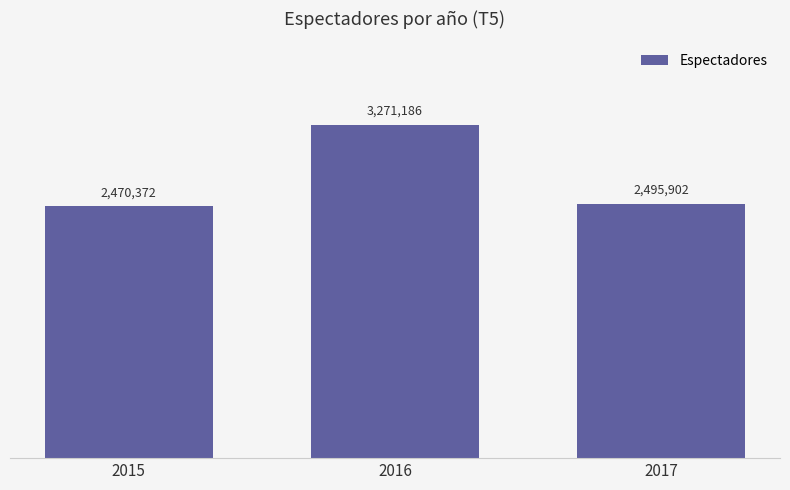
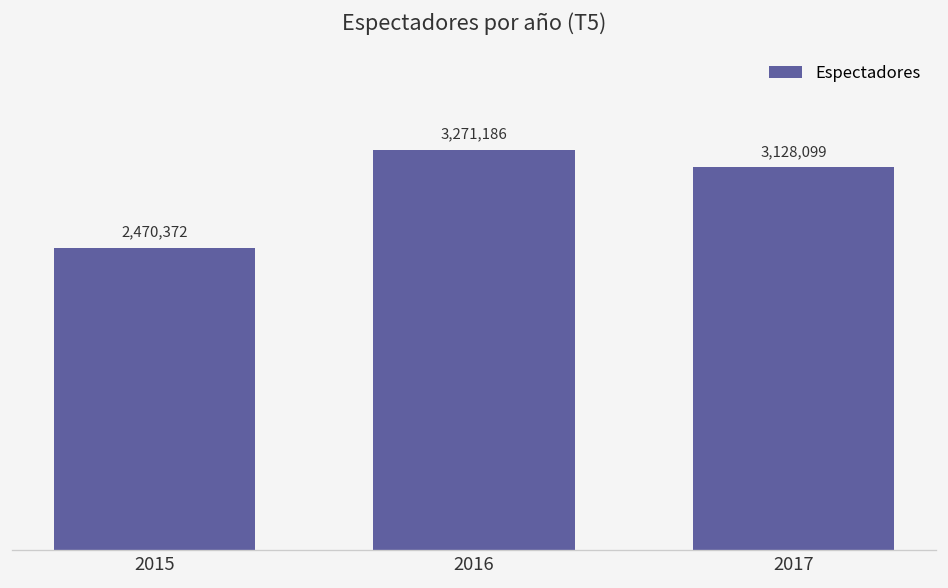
  {
    "2015": "2,470,372",
    "2016": "3,271,186",
-   "2017": "2,495,902"
+   "2017": "3,128,099"
  }
